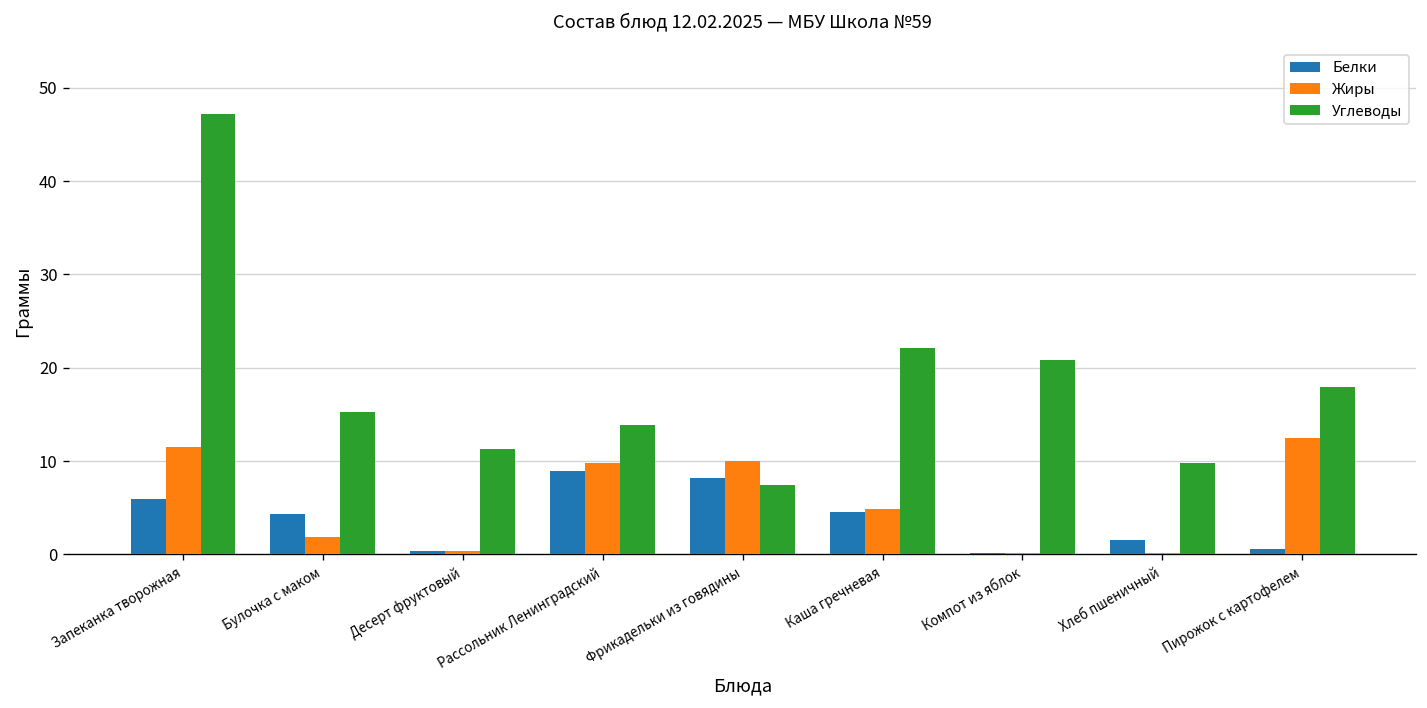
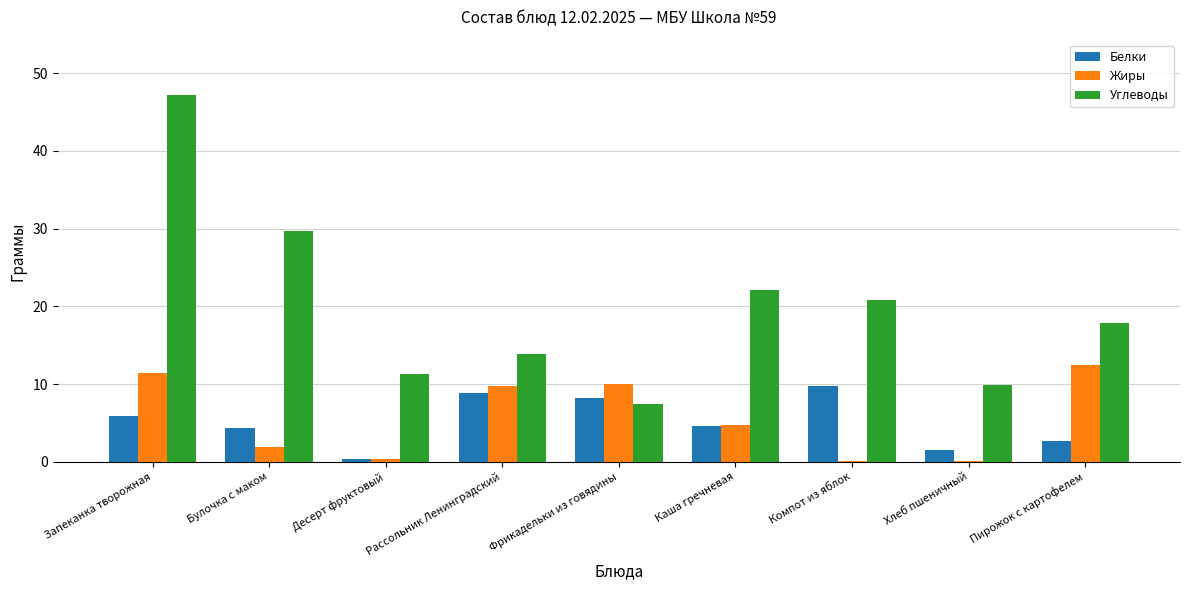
  {
    "Белки": {
      "Запеканка творожная": 6,
      "Булочка с маком": 4,
      "Десерт фруктовый": 0,
      "Рассольник Ленинградский": 9,
      "Фрикадельки из говядины": 8,
      "Каша гречневая": 5,
-     "Компот из яблок": 0,
+     "Компот из яблок": 10,
      "Хлеб пшеничный": 2,
-     "Пирожок с картофелем": 1
+     "Пирожок с картофелем": 3
    },
    "Жиры": {
      "Запеканка творожная": 11,
      "Булочка с маком": 2,
      "Десерт фруктовый": 0,
      "Рассольник Ленинградский": 10,
      "Фрикадельки из говядины": 10,
      "Каша гречневая": 5,
      "Пирожок с картофелем": 12
    },
    "Углеводы": {
      "Запеканка творожная": 47,
-     "Булочка с маком": 15,
+     "Булочка с маком": 30,
      "Десерт фруктовый": 11,
      "Рассольник Ленинградский": 14,
      "Фрикадельки из говядины": 7,
      "Каша гречневая": 22,
      "Компот из яблок": 21,
      "Хлеб пшеничный": 10,
      "Пирожок с картофелем": 18
    }
  }
